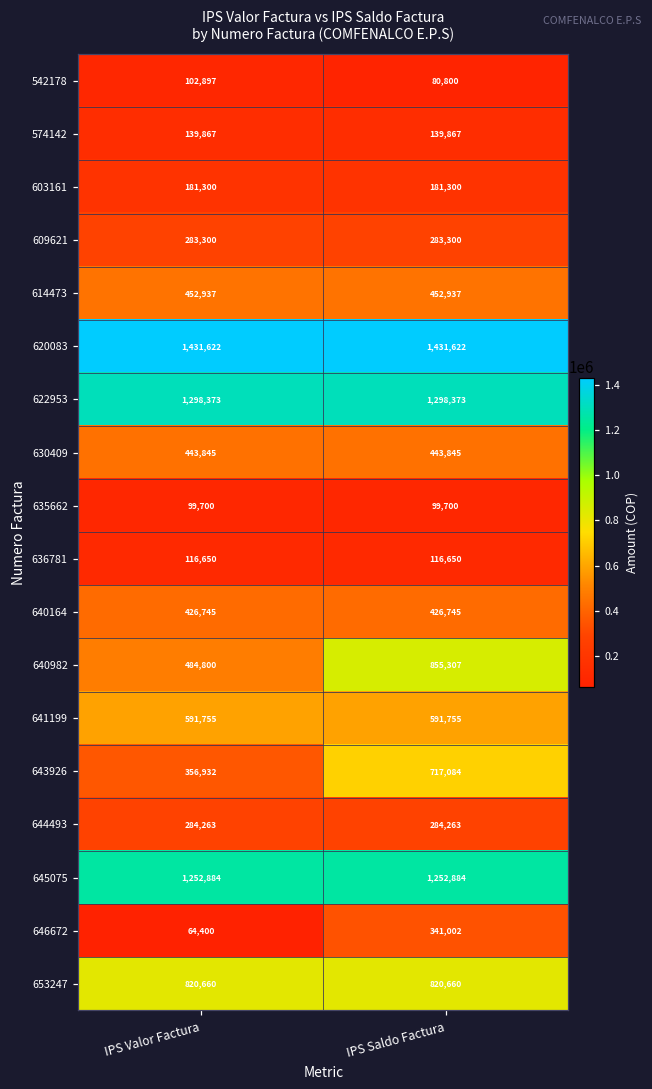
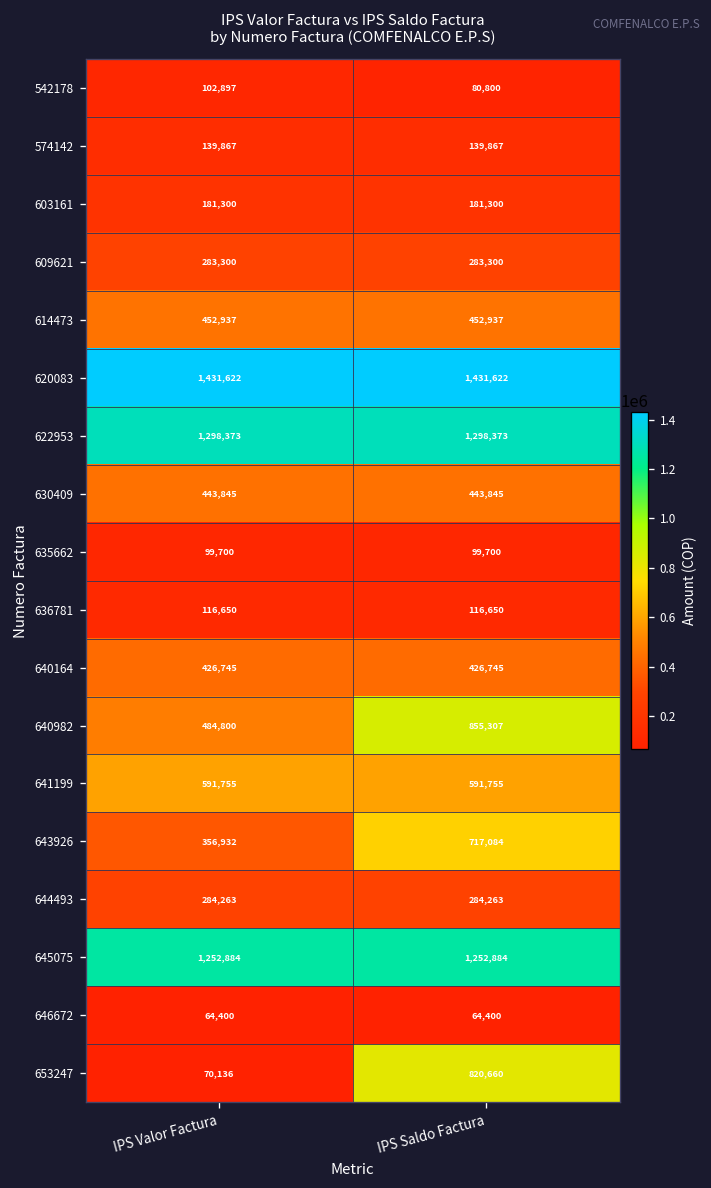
  {
    "542178": {
      "IPS Valor Factura": "102,897",
      "IPS Saldo Factura": "80,800"
    },
    "574142": {
      "IPS Valor Factura": "139,867",
      "IPS Saldo Factura": "139,867"
    },
    "603161": {
      "IPS Valor Factura": "181,300",
      "IPS Saldo Factura": "181,300"
    },
    "609621": {
      "IPS Valor Factura": "283,300",
      "IPS Saldo Factura": "283,300"
    },
    "614473": {
      "IPS Valor Factura": "452,937",
      "IPS Saldo Factura": "452,937"
    },
    "620083": {
      "IPS Valor Factura": "1,431,622",
      "IPS Saldo Factura": "1,431,622"
    },
    "622953": {
      "IPS Valor Factura": "1,298,373",
      "IPS Saldo Factura": "1,298,373"
    },
    "630409": {
      "IPS Valor Factura": "443,845",
      "IPS Saldo Factura": "443,845"
    },
    "635662": {
      "IPS Valor Factura": "99,700",
      "IPS Saldo Factura": "99,700"
    },
    "636781": {
      "IPS Valor Factura": "116,650",
      "IPS Saldo Factura": "116,650"
    },
    "640164": {
      "IPS Valor Factura": "426,745",
      "IPS Saldo Factura": "426,745"
    },
    "640982": {
      "IPS Valor Factura": "484,800",
      "IPS Saldo Factura": "855,307"
    },
    "641199": {
      "IPS Valor Factura": "591,755",
      "IPS Saldo Factura": "591,755"
    },
    "643926": {
      "IPS Valor Factura": "356,932",
      "IPS Saldo Factura": "717,084"
    },
    "644493": {
      "IPS Valor Factura": "284,263",
      "IPS Saldo Factura": "284,263"
    },
    "645075": {
      "IPS Valor Factura": "1,252,884",
      "IPS Saldo Factura": "1,252,884"
    },
    "646672": {
      "IPS Valor Factura": "64,400",
-     "IPS Saldo Factura": "341,002"
+     "IPS Saldo Factura": "64,400"
    },
    "653247": {
-     "IPS Valor Factura": "820,660",
+     "IPS Valor Factura": "70,136",
      "IPS Saldo Factura": "820,660"
    }
  }
